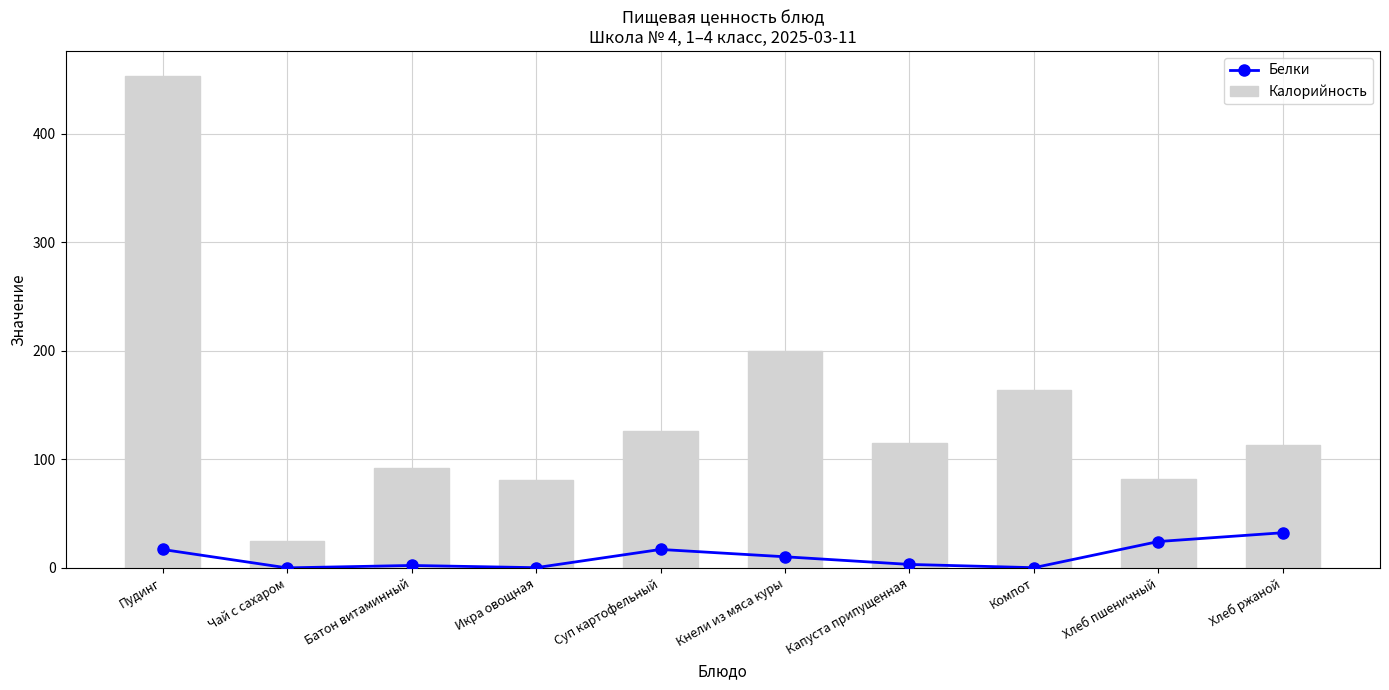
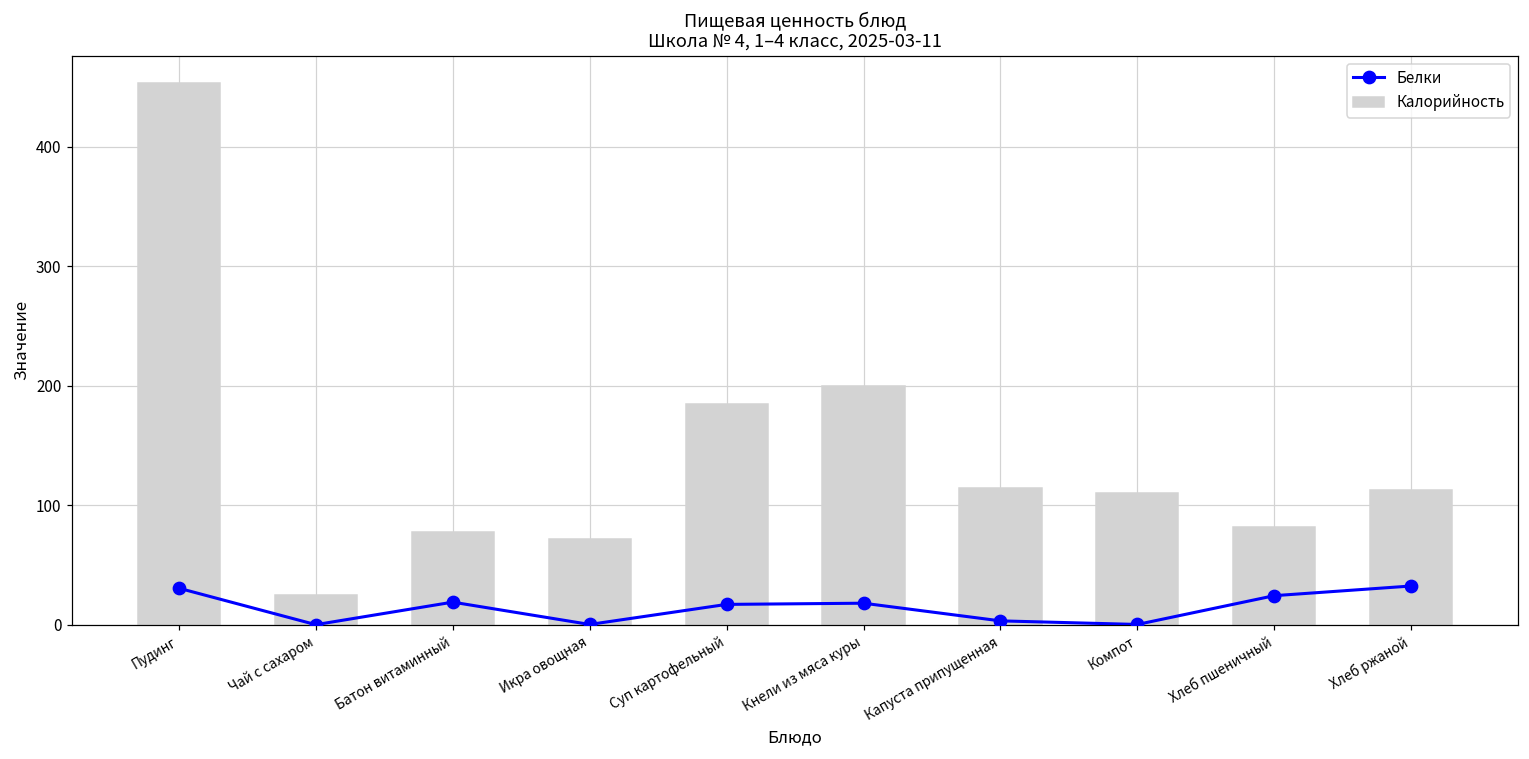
  {
    "Белки": {
-     "Пудинг": 17,
+     "Пудинг": 31,
      "Чай с сахаром": 0,
-     "Батон витаминный": 2,
+     "Батон витаминный": 19,
      "Икра овощная": 0,
      "Суп картофельный": 17,
-     "Кнели из мяса куры": 10,
+     "Кнели из мяса куры": 18,
      "Капуста припущенная": 3,
      "Компот": 0,
      "Хлеб пшеничный": 24,
      "Хлеб ржаной": 32
    },
    "Калорийность": {
      "Пудинг": 454,
      "Чай с сахаром": 25,
-     "Батон витаминный": 92,
-     "Икра овощная": 81,
-     "Суп картофельный": 126,
+     "Батон витаминный": 78,
+     "Икра овощная": 72,
+     "Суп картофельный": 185,
      "Кнели из мяса куры": 200,
      "Капуста припущенная": 115,
-     "Компот": 164,
+     "Компот": 110,
      "Хлеб пшеничный": 82,
      "Хлеб ржаной": 113
    }
  }
